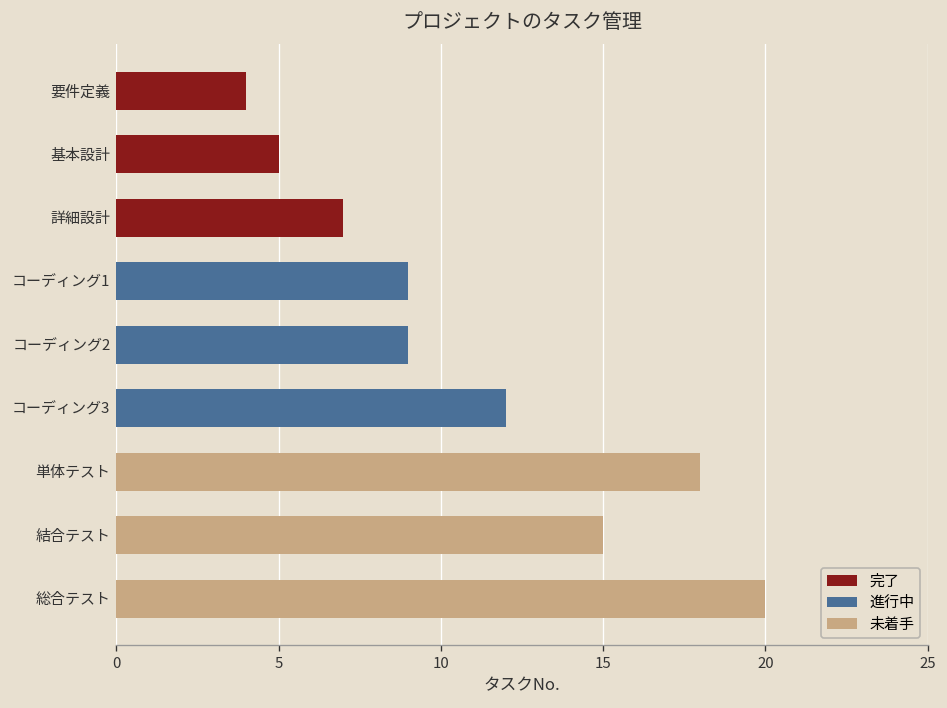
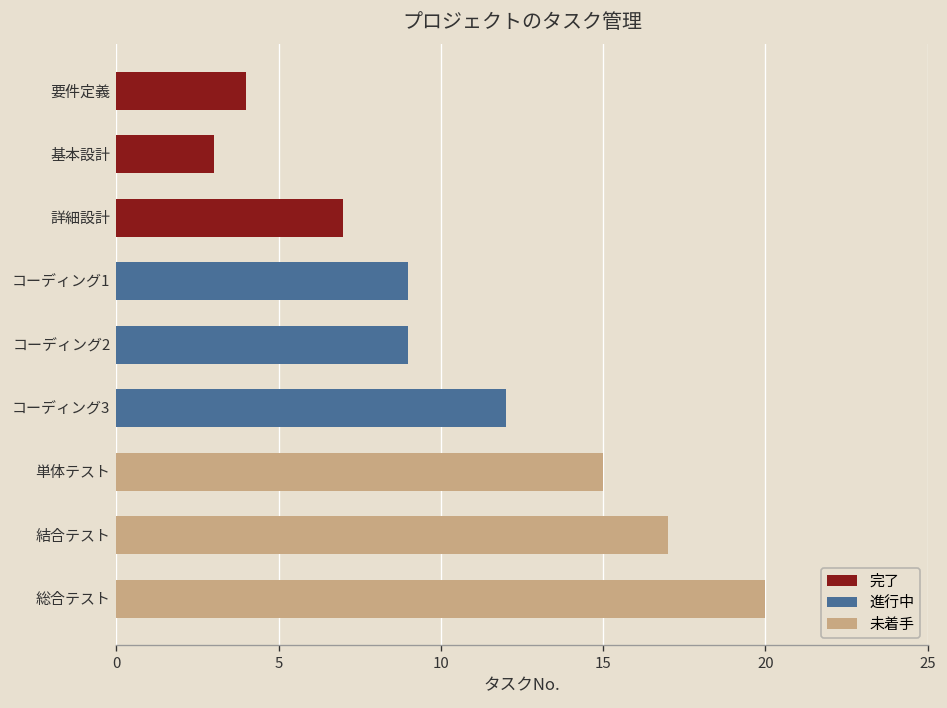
  {
    "完了": {
      "要件定義": 4,
-     "基本設計": 5,
+     "基本設計": 3,
      "詳細設計": 7
    },
    "進行中": {
      "コーディング1": 9,
      "コーディング2": 9,
      "コーディング3": 12
    },
    "未着手": {
-     "単体テスト": 18,
-     "結合テスト": 15,
+     "単体テスト": 15,
+     "結合テスト": 17,
      "総合テスト": 20
    }
  }
